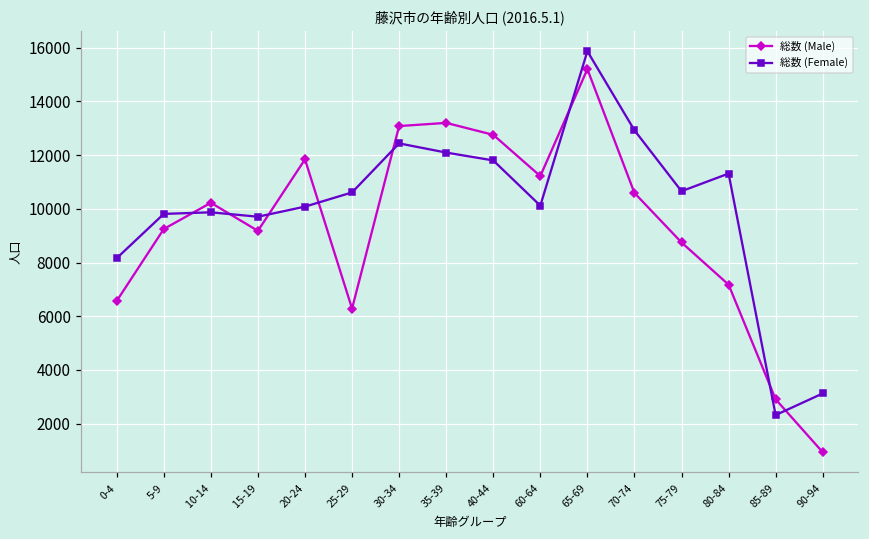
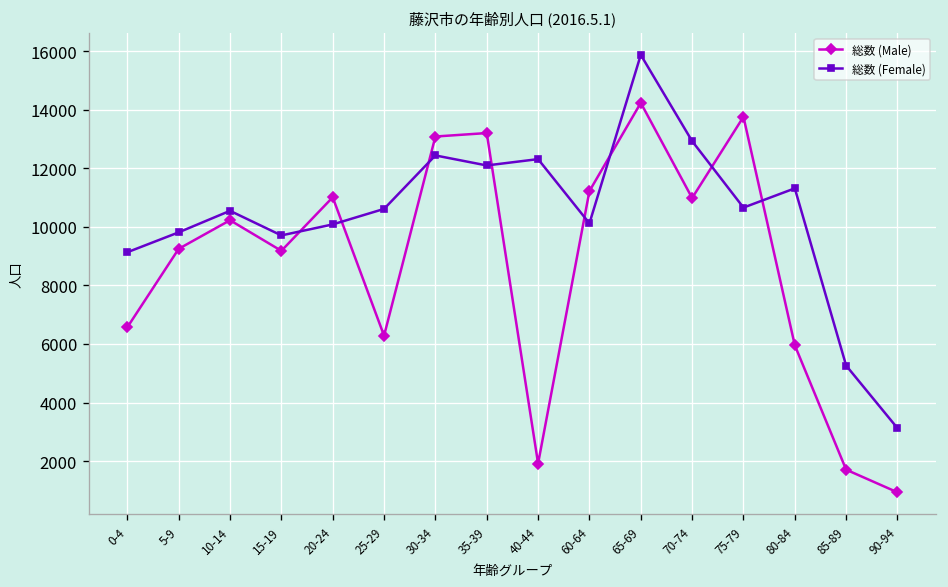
  {
    "総数 (Male)": {
      "0-4": 6600,
      "5-9": 9200,
      "10-14": 10200,
      "15-19": 9200,
-     "20-24": 11800,
+     "20-24": 11000,
      "25-29": 6300,
      "30-34": 13100,
      "35-39": 13200,
-     "40-44": 12800,
+     "40-44": 1900,
      "60-64": 11200,
-     "65-69": 15200,
-     "70-74": 10600,
-     "75-79": 8700,
-     "80-84": 7200,
-     "85-89": 2900,
+     "65-69": 14200,
+     "70-74": 11000,
+     "75-79": 13800,
+     "80-84": 6000,
+     "85-89": 1700,
      "90-94": 900
    },
    "総数 (Female)": {
-     "0-4": 8200,
+     "0-4": 9100,
      "5-9": 9800,
-     "10-14": 9900,
+     "10-14": 10500,
      "15-19": 9700,
      "20-24": 10100,
      "25-29": 10600,
      "30-34": 12400,
      "35-39": 12100,
-     "40-44": 11800,
+     "40-44": 12300,
      "60-64": 10100,
      "65-69": 15900,
      "70-74": 12900,
      "75-79": 10700,
      "80-84": 11300,
-     "85-89": 2300,
+     "85-89": 5300,
      "90-94": 3100
    }
  }
